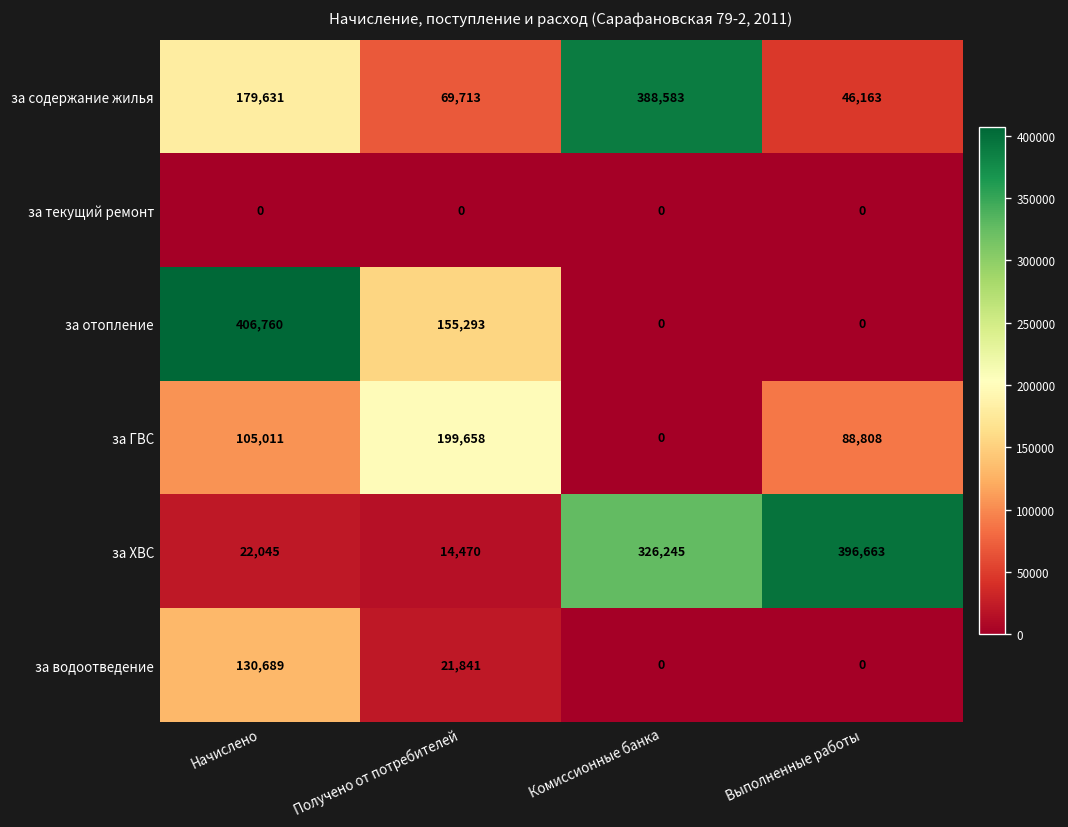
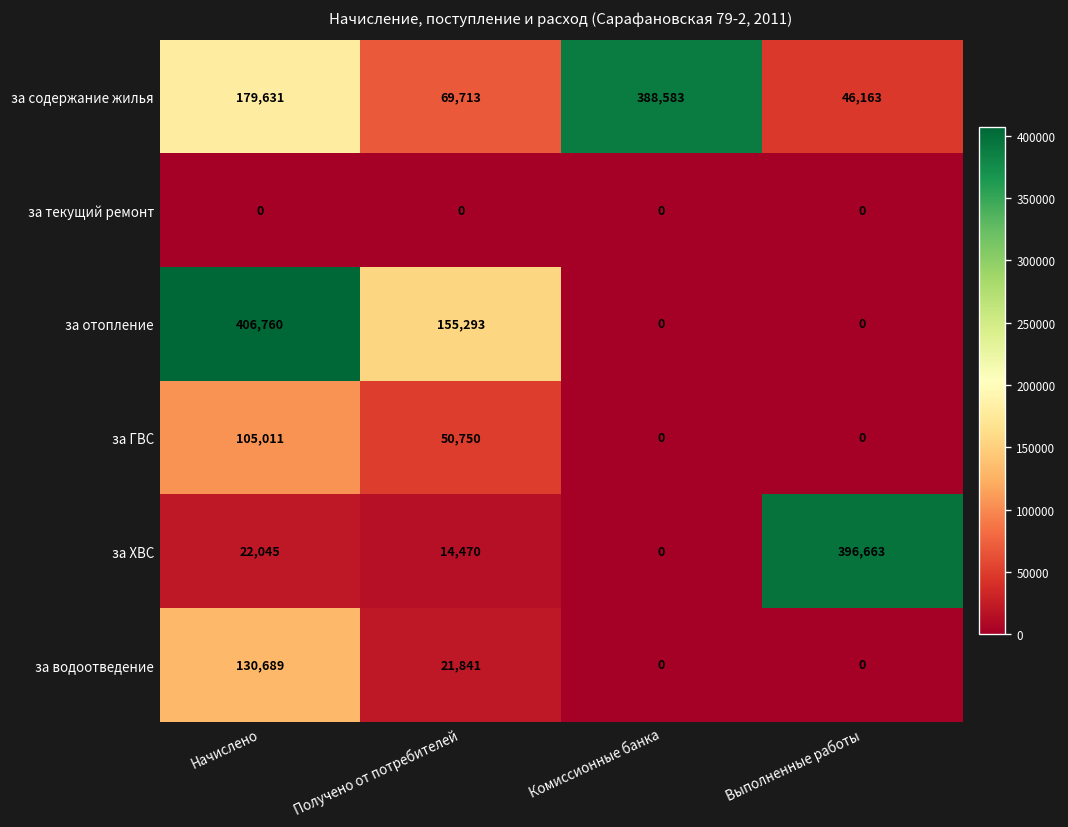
  {
    "за содержание жилья": {
      "Начислено": "179,631",
      "Получено от потребителей": "69,713",
      "Комиссионные банка": "388,583",
      "Выполненные работы": "46,163"
    },
    "за текущий ремонт": {
      "Начислено": "0",
      "Получено от потребителей": "0",
      "Комиссионные банка": "0",
      "Выполненные работы": "0"
    },
    "за отопление": {
      "Начислено": "406,760",
      "Получено от потребителей": "155,293",
      "Комиссионные банка": "0",
      "Выполненные работы": "0"
    },
    "за ГВС": {
      "Начислено": "105,011",
-     "Получено от потребителей": "199,658",
+     "Получено от потребителей": "50,750",
      "Комиссионные банка": "0",
-     "Выполненные работы": "88,808"
+     "Выполненные работы": "0"
    },
    "за ХВС": {
      "Начислено": "22,045",
      "Получено от потребителей": "14,470",
-     "Комиссионные банка": "326,245",
+     "Комиссионные банка": "0",
      "Выполненные работы": "396,663"
    },
    "за водоотведение": {
      "Начислено": "130,689",
      "Получено от потребителей": "21,841",
      "Комиссионные банка": "0",
      "Выполненные работы": "0"
    }
  }
